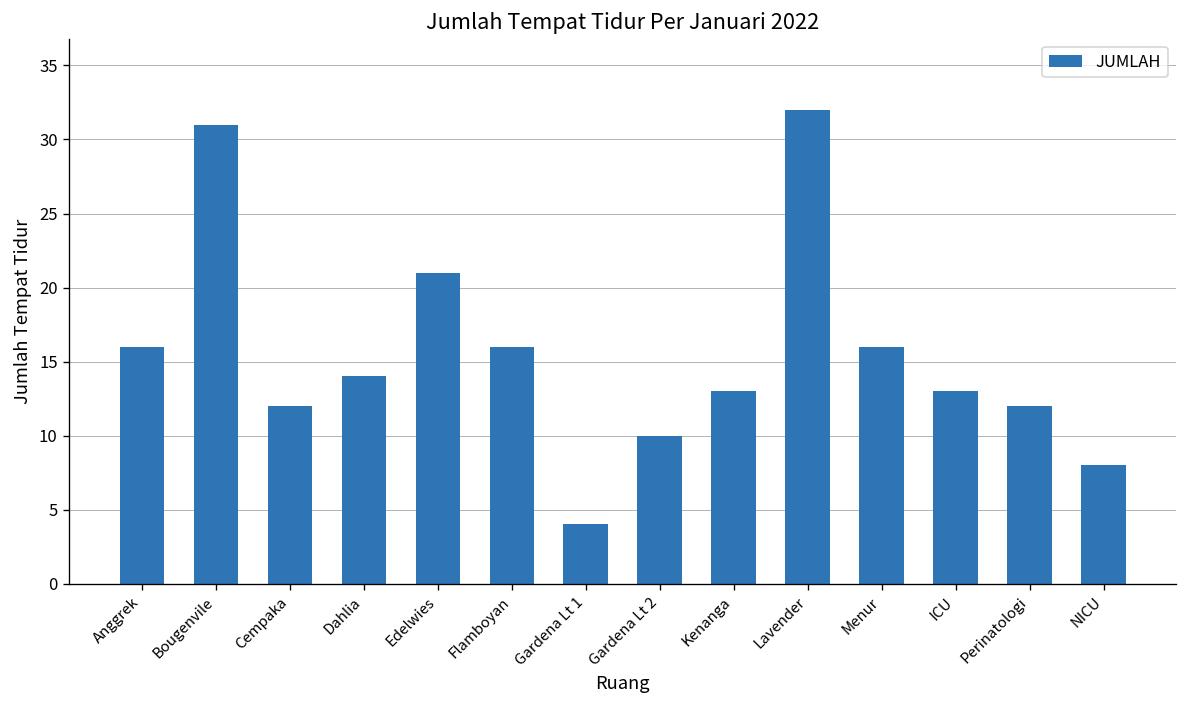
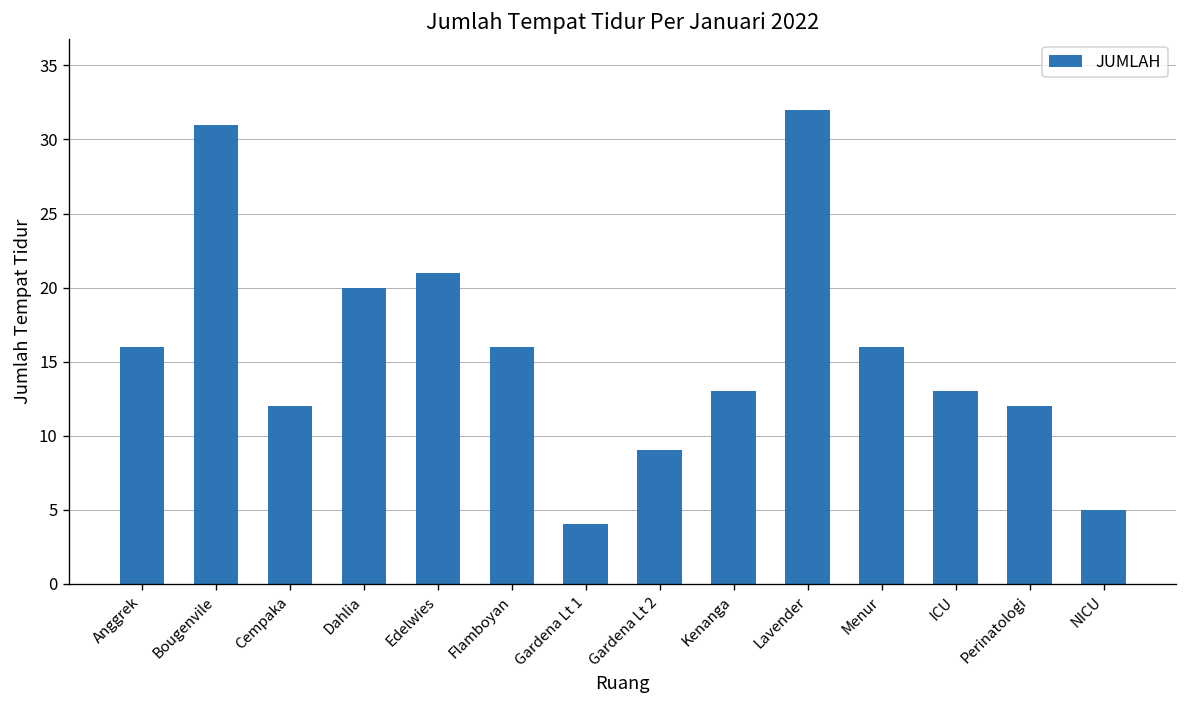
  {
    "Anggrek": 16,
    "Bougenvile": 31,
    "Cempaka": 12,
-   "Dahlia": 14,
+   "Dahlia": 20,
    "Edelwies": 21,
    "Flamboyan": 16,
    "Gardena Lt 1": 4,
-   "Gardena Lt 2": 10,
+   "Gardena Lt 2": 9,
    "Kenanga": 13,
    "Lavender": 32,
    "Menur": 16,
    "ICU": 13,
    "Perinatologi": 12,
-   "NICU": 8
+   "NICU": 5
  }
